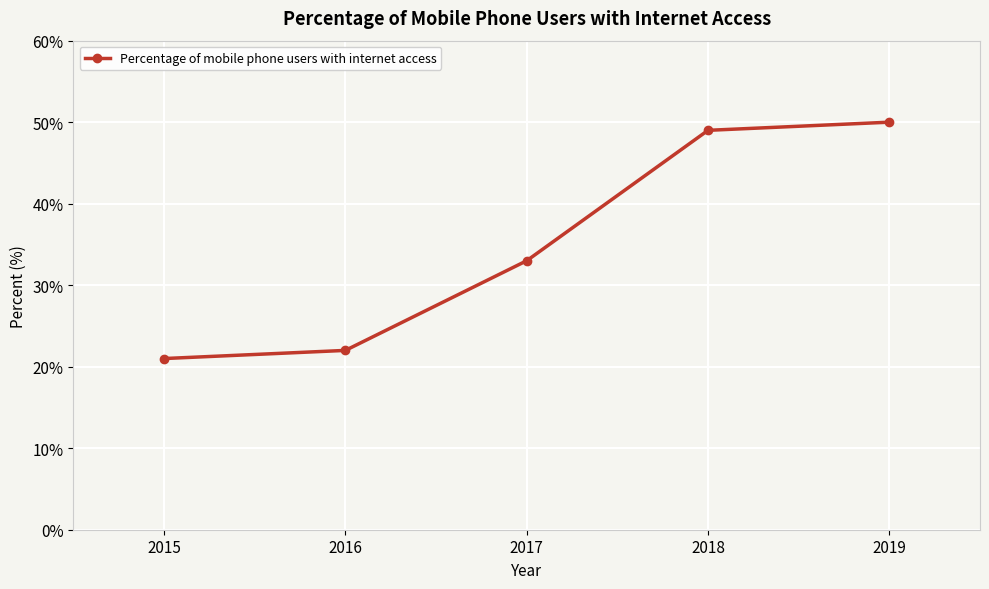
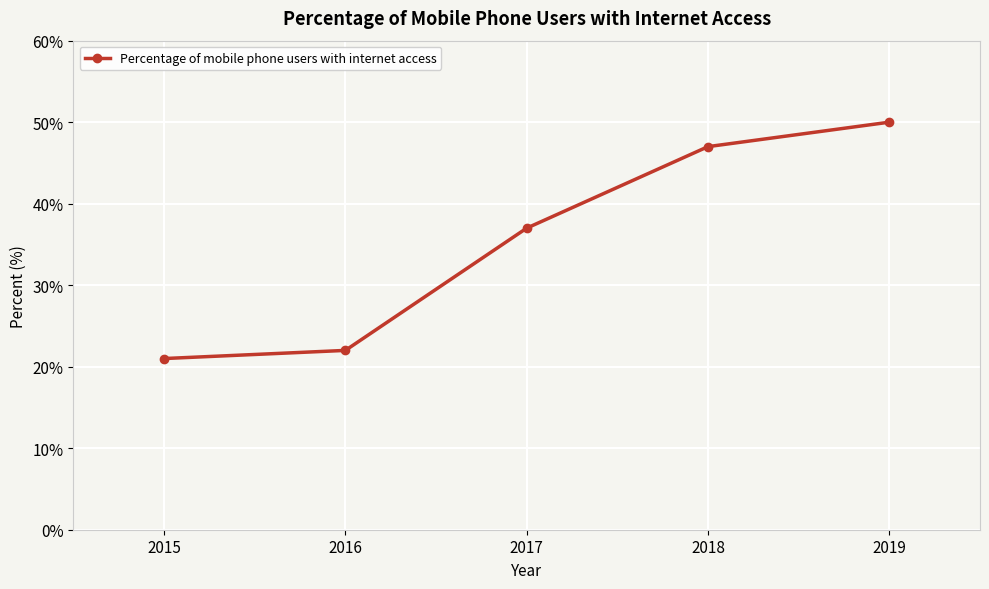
  {
    "2015": "21%",
    "2016": "22%",
-   "2017": "33%",
-   "2018": "49%",
+   "2017": "37%",
+   "2018": "47%",
    "2019": "50%"
  }
